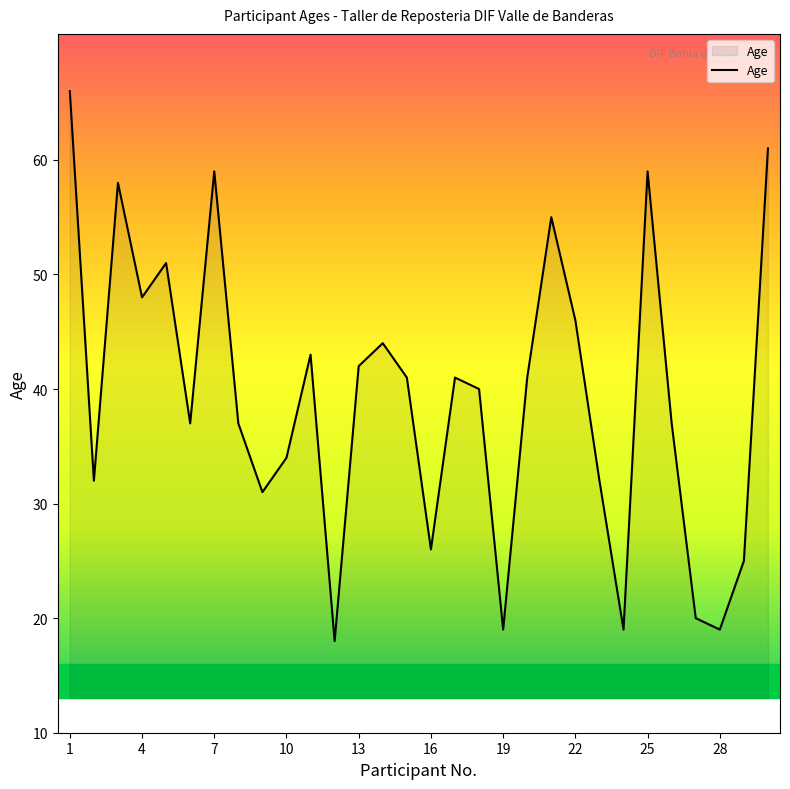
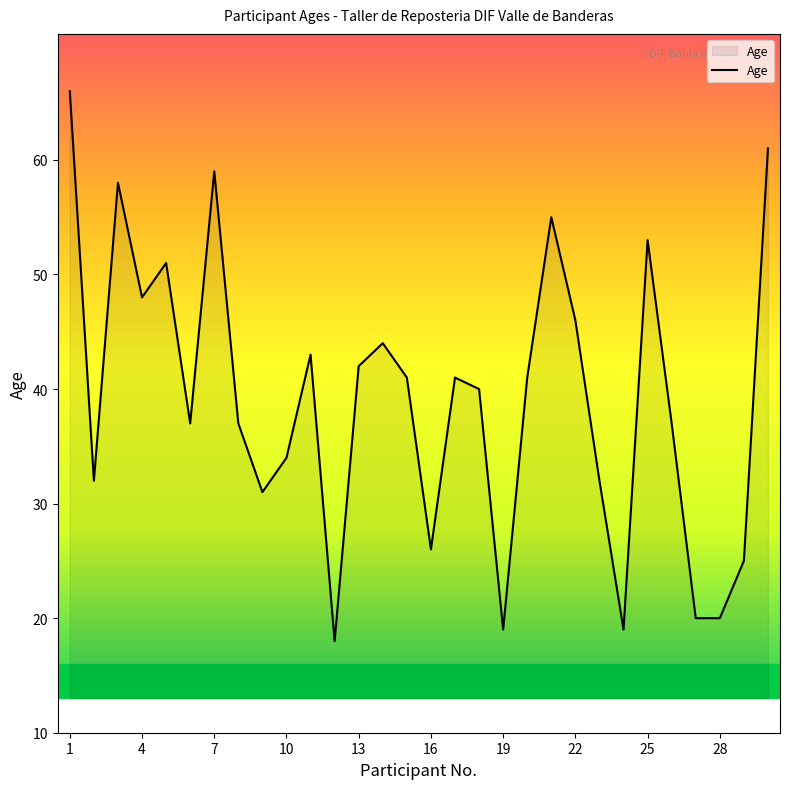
  {
    "1": 66,
    "4": 48,
    "7": 59,
    "10": 34,
    "13": 42,
    "16": 26,
    "19": 19,
    "22": 46,
-   "25": 59,
-   "28": 19
+   "25": 53,
+   "28": 20
  }
